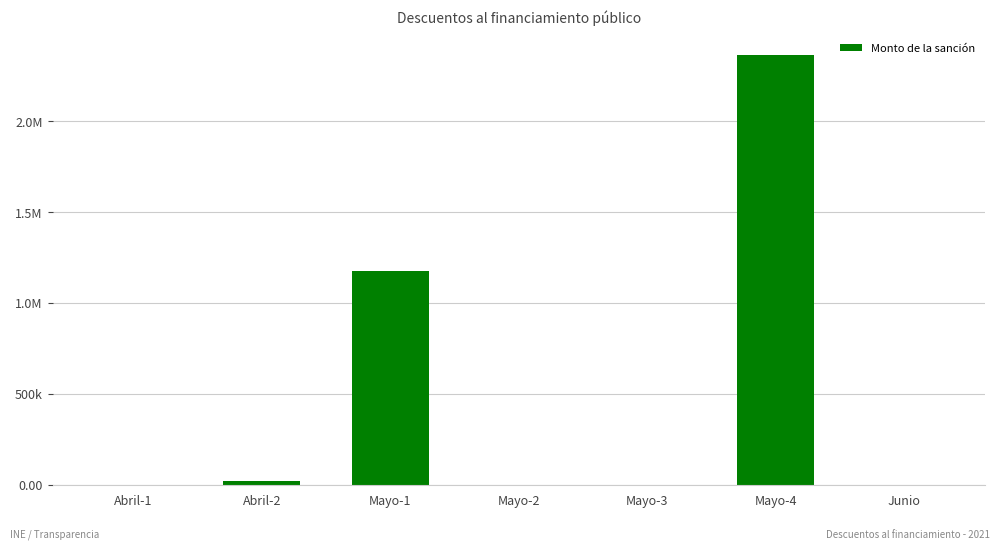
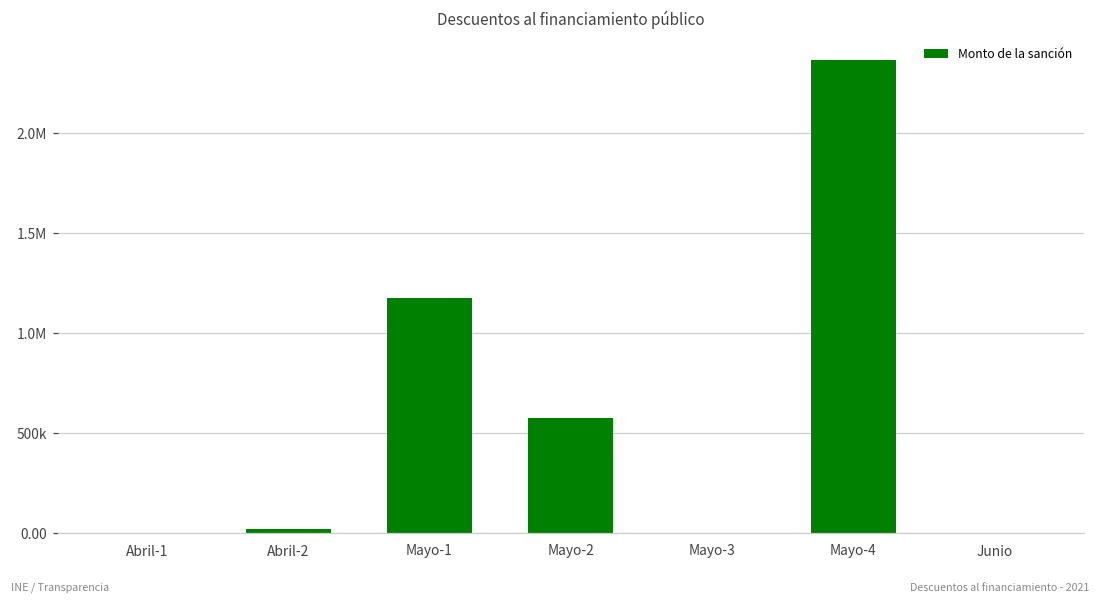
  {
    "Abril-2": 20000,
    "Mayo-1": 1180000,
-   "Mayo-2": 0,
+   "Mayo-2": 580000,
    "Mayo-4": 2360000,
    "Junio": 0
  }
